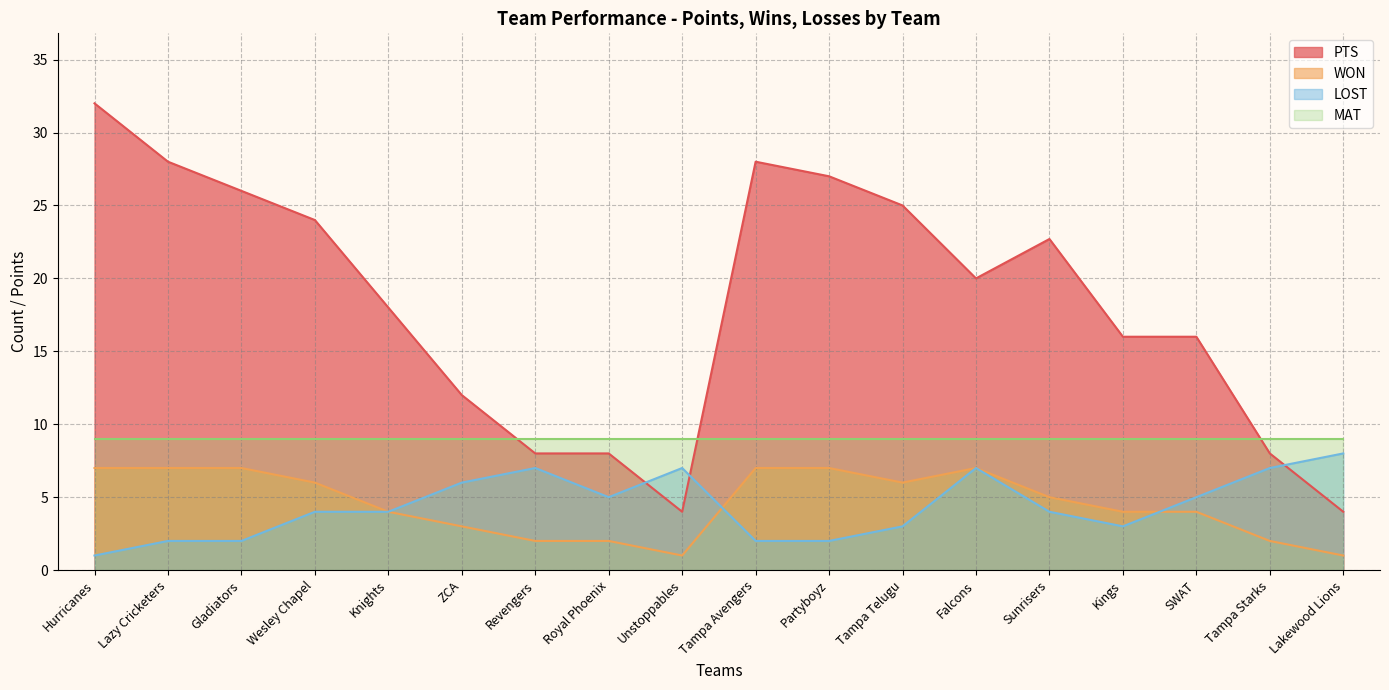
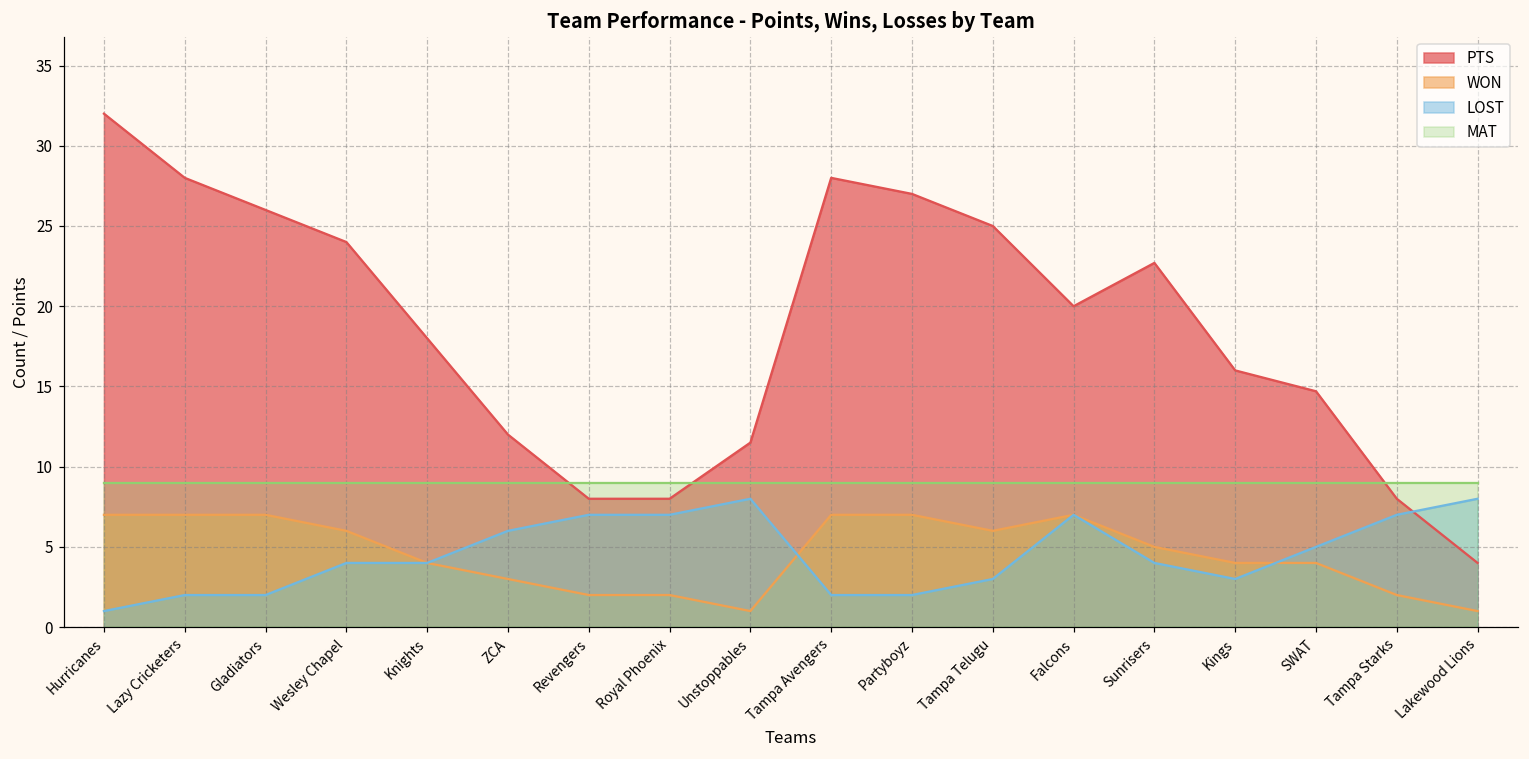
  {
    "PTS": {
      "Hurricanes": 32.0,
      "Lazy Cricketers": 28.0,
      "Gladiators": 26.0,
      "Wesley Chapel": 24.0,
      "Knights": 18.0,
      "ZCA": 12.0,
      "Revengers": 8.0,
      "Royal Phoenix": 8.0,
-     "Unstoppables": 4.0,
+     "Unstoppables": 11.5,
      "Tampa Avengers": 28.0,
      "Partyboyz": 27.0,
      "Tampa Telugu": 25.0,
      "Falcons": 20.0,
      "Sunrisers": 22.7,
      "Kings": 16.0,
-     "SWAT": 16.0,
+     "SWAT": 14.7,
      "Tampa Starks": 8.0,
      "Lakewood Lions": 4.0
    },
    "WON": {
      "Hurricanes": 7.0,
      "Lazy Cricketers": 7.0,
      "Gladiators": 7.0,
      "Wesley Chapel": 6.0,
      "ZCA": 3.0,
      "Revengers": 2.0,
      "Royal Phoenix": 2.0,
      "Unstoppables": 1.0,
      "Tampa Avengers": 7.0,
      "Partyboyz": 7.0,
      "Tampa Telugu": 6.0,
      "Sunrisers": 5.0,
      "Kings": 4.0,
      "SWAT": 4.0,
      "Tampa Starks": 2.0,
      "Lakewood Lions": 1.0
    },
    "LOST": {
      "Hurricanes": 1,
      "Lazy Cricketers": 2,
      "Gladiators": 2,
      "Wesley Chapel": 4,
      "ZCA": 6,
      "Revengers": 7,
-     "Royal Phoenix": 5,
-     "Unstoppables": 7,
+     "Royal Phoenix": 7,
+     "Unstoppables": 8,
      "Tampa Avengers": 2,
      "Partyboyz": 2,
      "Tampa Telugu": 3,
      "Sunrisers": 4,
      "Kings": 3,
      "SWAT": 5,
      "Tampa Starks": 7,
      "Lakewood Lions": 8
    },
    "MAT": {
      "Hurricanes": 9.0,
      "Lazy Cricketers": 9.0,
      "Gladiators": 9.0,
      "Wesley Chapel": 9.0,
      "Knights": 9.0,
      "ZCA": 9.0,
      "Revengers": 9.0,
      "Royal Phoenix": 9.0,
      "Unstoppables": 9.0,
      "Tampa Avengers": 9.0,
      "Partyboyz": 9.0,
      "Tampa Telugu": 9.0,
      "Falcons": 9.0,
      "Sunrisers": 9.0,
      "Kings": 9.0,
      "SWAT": 9.0,
      "Tampa Starks": 9.0,
      "Lakewood Lions": 9.0
    }
  }
